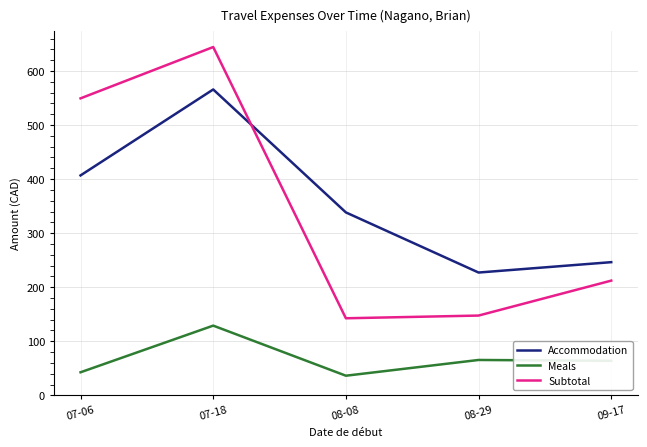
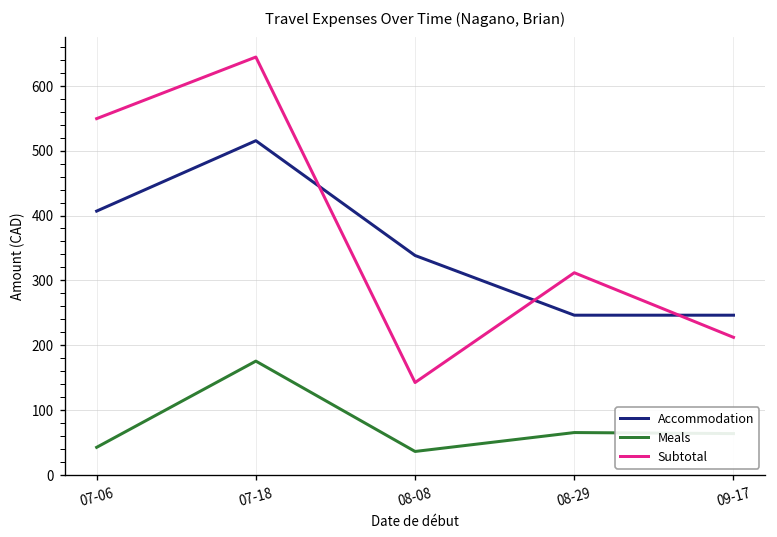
  {
    "Accommodation": {
      "07-06": 410,
-     "07-18": 570,
+     "07-18": 520,
      "08-08": 340,
-     "08-29": 230,
+     "08-29": 250,
      "09-17": 250
    },
    "Meals": {
      "07-06": 40,
-     "07-18": 130,
+     "07-18": 180,
      "08-08": 40,
      "08-29": 70
    },
    "Subtotal": {
      "07-06": 550,
      "07-18": 640,
      "08-08": 140,
-     "08-29": 150,
+     "08-29": 310,
      "09-17": 210
    }
  }
